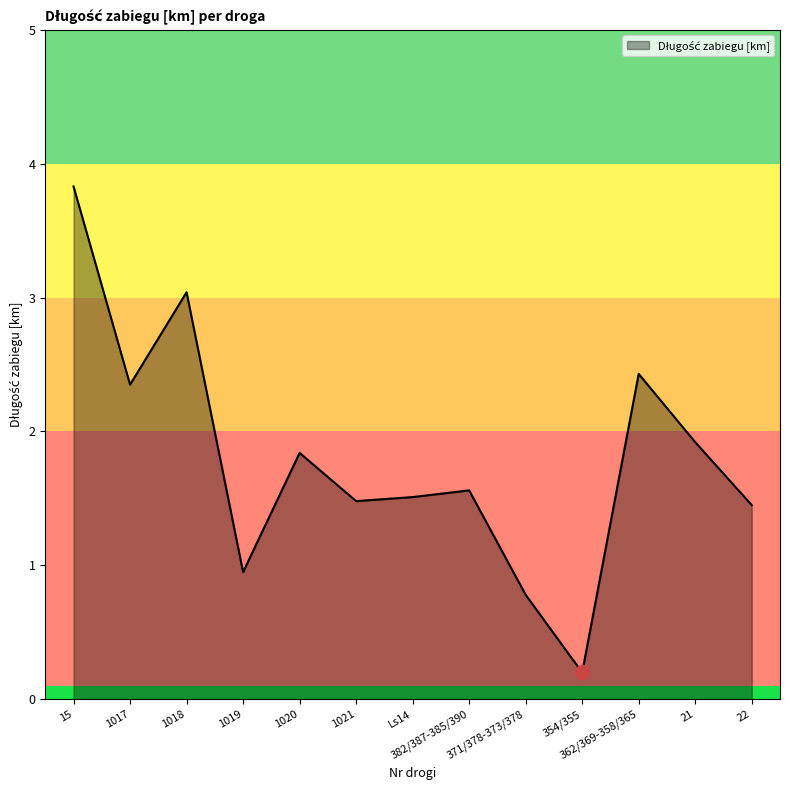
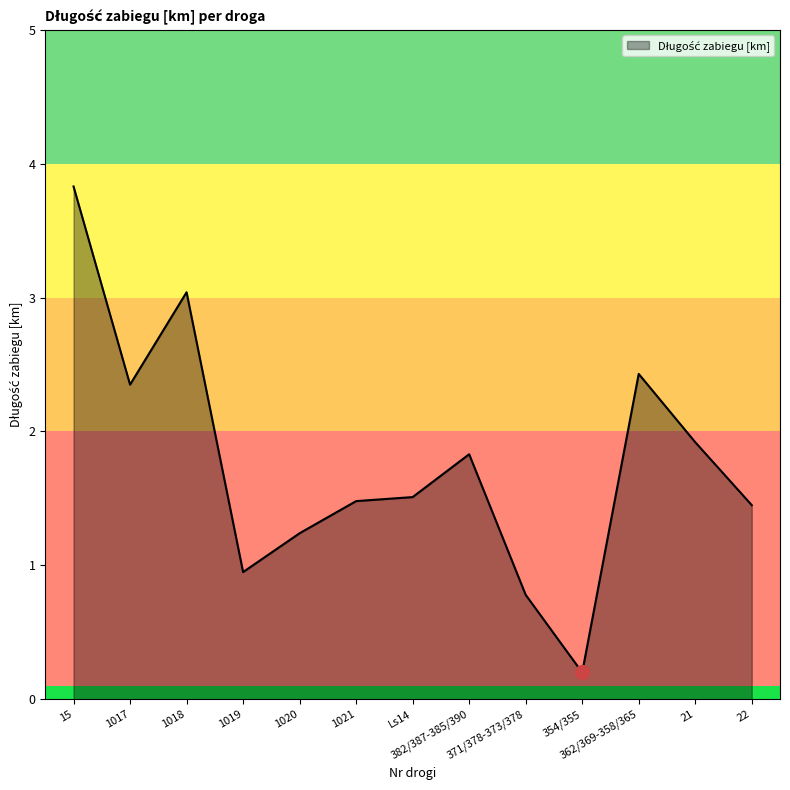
  {
    "Długość zabiegu [km]": {
      "15": 3.83,
      "1017": 2.35,
      "1018": 3.04,
      "1019": 0.95,
-     "1020": 1.84,
+     "1020": 1.24,
      "1021": 1.48,
      "Ls14": 1.51,
-     "382/387-385/390": 1.56,
+     "382/387-385/390": 1.83,
      "371/378-373/378": 0.78,
      "362/369-358/365": 2.43,
      "21": 1.92,
      "22": 1.45
    }
  }
